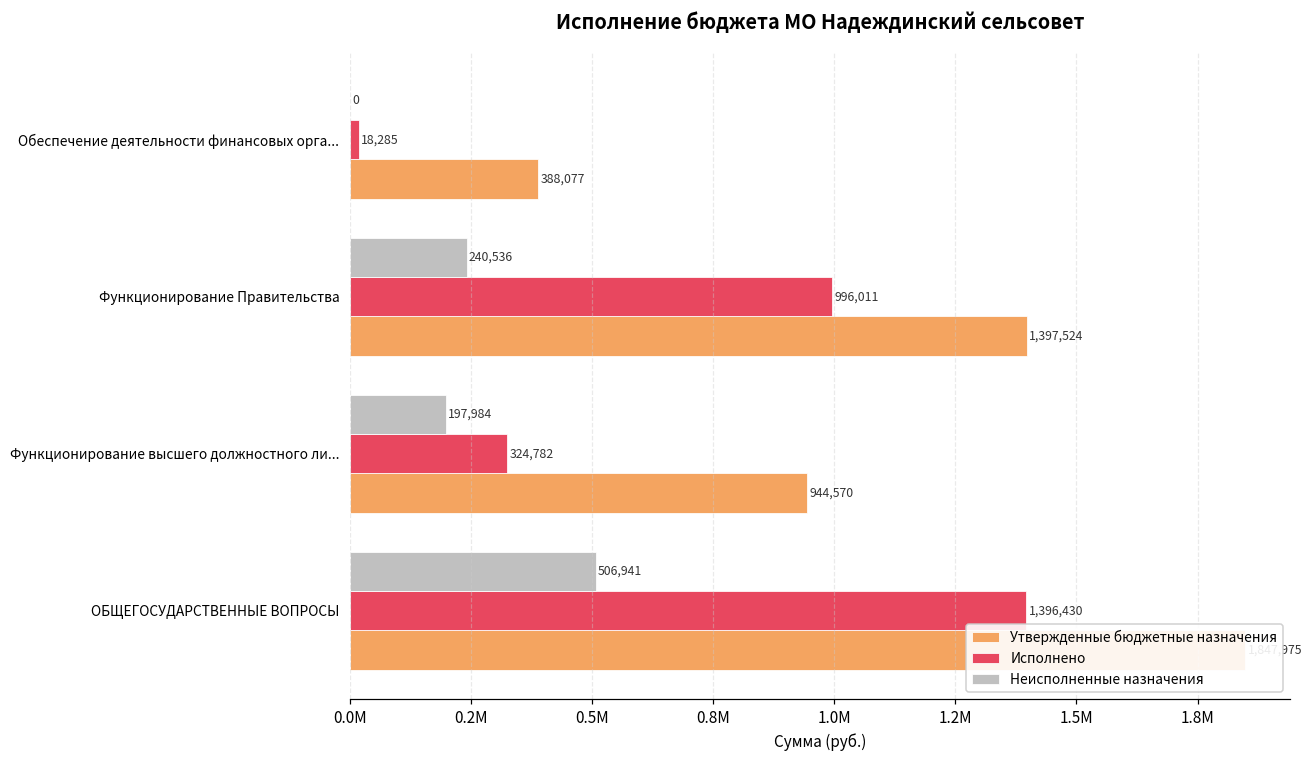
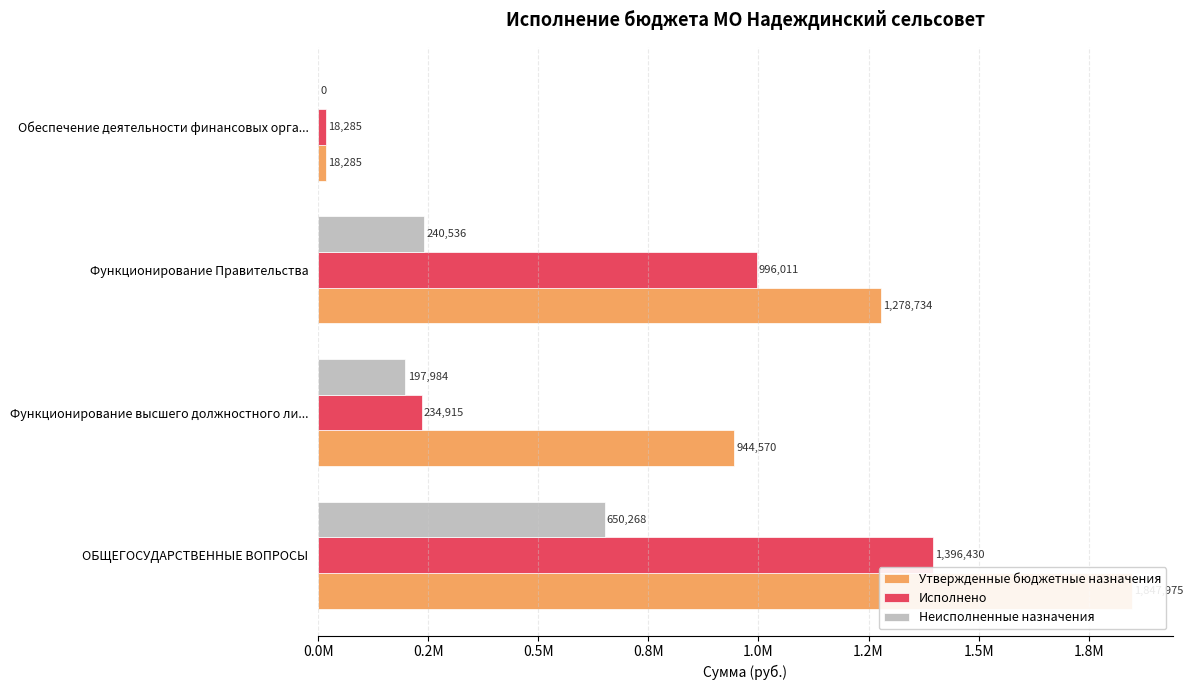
  {
    "Утвержденные бюджетные назначения": {
-     "Обеспечение деятельности финансовых орга...": "388,077",
-     "Функционирование Правительства": "1,397,524",
+     "Обеспечение деятельности финансовых орга...": "18,285",
+     "Функционирование Правительства": "1,278,734",
      "Функционирование высшего должностного ли...": "944,570"
    },
    "Исполнено": {
      "Обеспечение деятельности финансовых орга...": "18,285",
      "Функционирование Правительства": "996,011",
-     "Функционирование высшего должностного ли...": "324,782",
+     "Функционирование высшего должностного ли...": "234,915",
      "ОБЩЕГОСУДАРСТВЕННЫЕ ВОПРОСЫ": "1,396,430"
    },
    "Неисполненные назначения": {
      "Обеспечение деятельности финансовых орга...": "0",
      "Функционирование Правительства": "240,536",
      "Функционирование высшего должностного ли...": "197,984",
-     "ОБЩЕГОСУДАРСТВЕННЫЕ ВОПРОСЫ": "506,941"
+     "ОБЩЕГОСУДАРСТВЕННЫЕ ВОПРОСЫ": "650,268"
    }
  }
